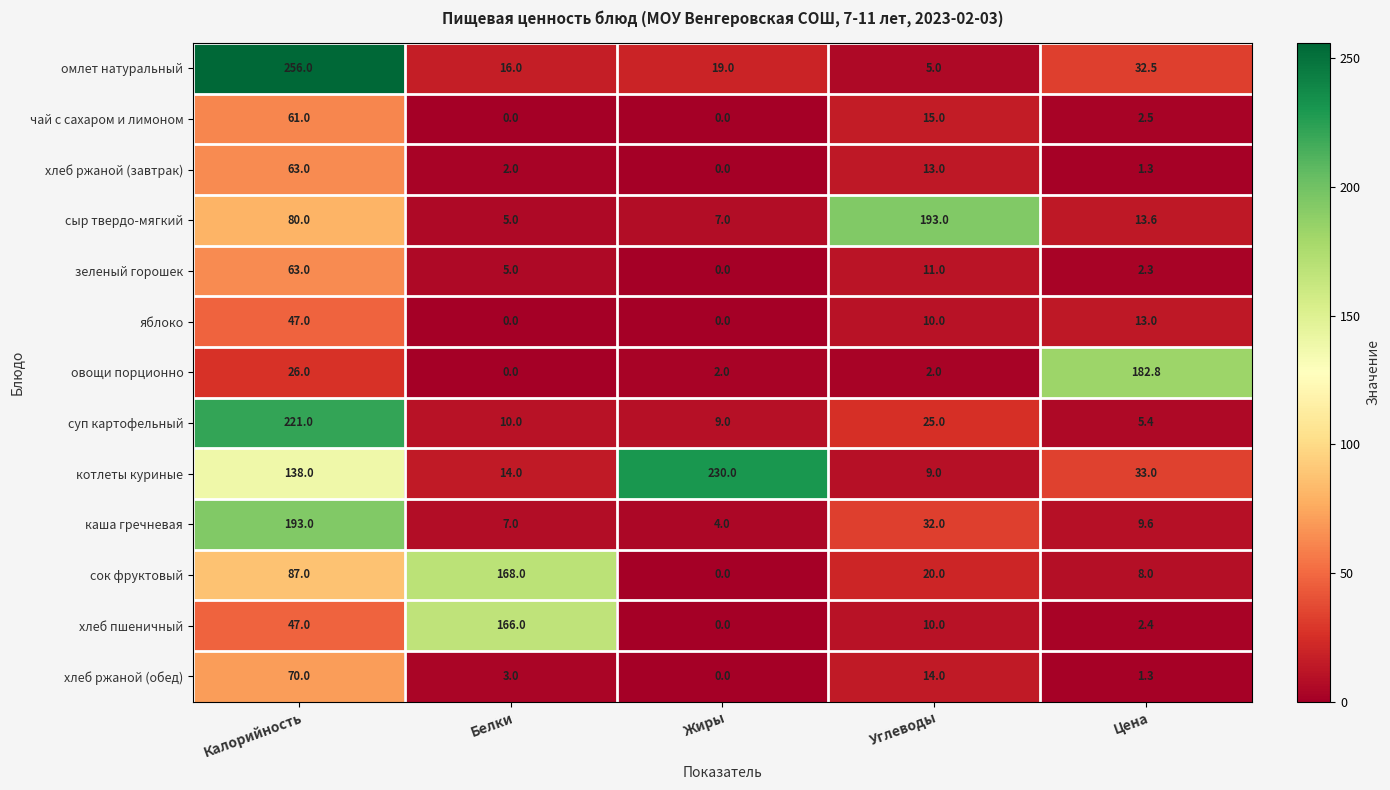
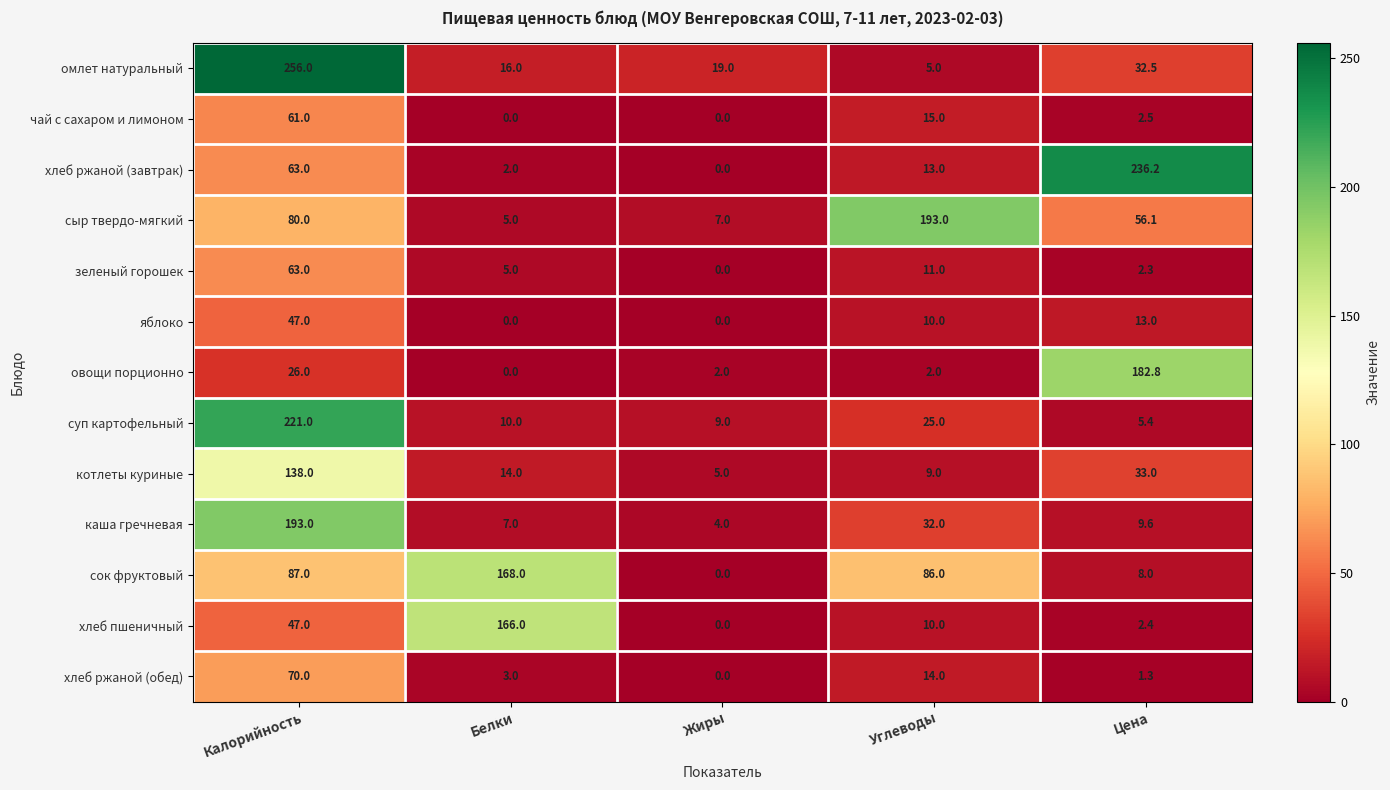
  {
    "омлет натуральный": {
      "Калорийность": 256.0,
      "Белки": 16.0,
      "Жиры": 19.0,
      "Углеводы": 5.0,
      "Цена": 32.5
    },
    "чай с сахаром и лимоном": {
      "Калорийность": 61.0,
      "Белки": 0.0,
      "Жиры": 0.0,
      "Углеводы": 15.0,
      "Цена": 2.5
    },
    "хлеб ржаной (завтрак)": {
      "Калорийность": 63.0,
      "Белки": 2.0,
      "Жиры": 0.0,
      "Углеводы": 13.0,
-     "Цена": 1.3
+     "Цена": 236.2
    },
    "сыр твердо-мягкий": {
      "Калорийность": 80.0,
      "Белки": 5.0,
      "Жиры": 7.0,
      "Углеводы": 193.0,
-     "Цена": 13.6
+     "Цена": 56.1
    },
    "зеленый горошек": {
      "Калорийность": 63.0,
      "Белки": 5.0,
      "Жиры": 0.0,
      "Углеводы": 11.0,
      "Цена": 2.3
    },
    "яблоко": {
      "Калорийность": 47.0,
      "Белки": 0.0,
      "Жиры": 0.0,
      "Углеводы": 10.0,
      "Цена": 13.0
    },
    "овощи порционно": {
      "Калорийность": 26.0,
      "Белки": 0.0,
      "Жиры": 2.0,
      "Углеводы": 2.0,
      "Цена": 182.8
    },
    "суп картофельный": {
      "Калорийность": 221.0,
      "Белки": 10.0,
      "Жиры": 9.0,
      "Углеводы": 25.0,
      "Цена": 5.4
    },
    "котлеты куриные": {
      "Калорийность": 138.0,
      "Белки": 14.0,
-     "Жиры": 230.0,
+     "Жиры": 5.0,
      "Углеводы": 9.0,
      "Цена": 33.0
    },
    "каша гречневая": {
      "Калорийность": 193.0,
      "Белки": 7.0,
      "Жиры": 4.0,
      "Углеводы": 32.0,
      "Цена": 9.6
    },
    "сок фруктовый": {
      "Калорийность": 87.0,
      "Белки": 168.0,
      "Жиры": 0.0,
-     "Углеводы": 20.0,
+     "Углеводы": 86.0,
      "Цена": 8.0
    },
    "хлеб пшеничный": {
      "Калорийность": 47.0,
      "Белки": 166.0,
      "Жиры": 0.0,
      "Углеводы": 10.0,
      "Цена": 2.4
    },
    "хлеб ржаной (обед)": {
      "Калорийность": 70.0,
      "Белки": 3.0,
      "Жиры": 0.0,
      "Углеводы": 14.0,
      "Цена": 1.3
    }
  }
